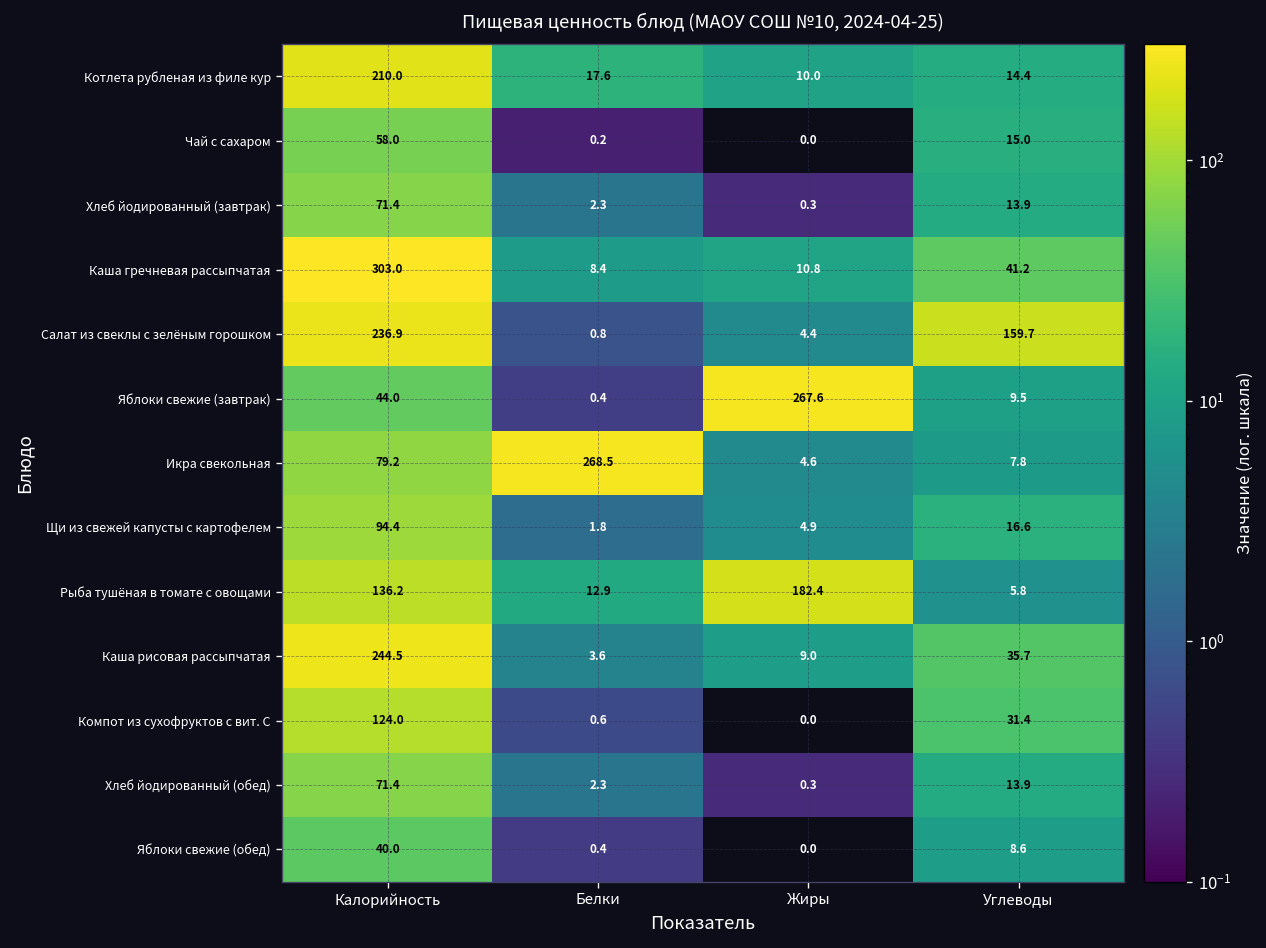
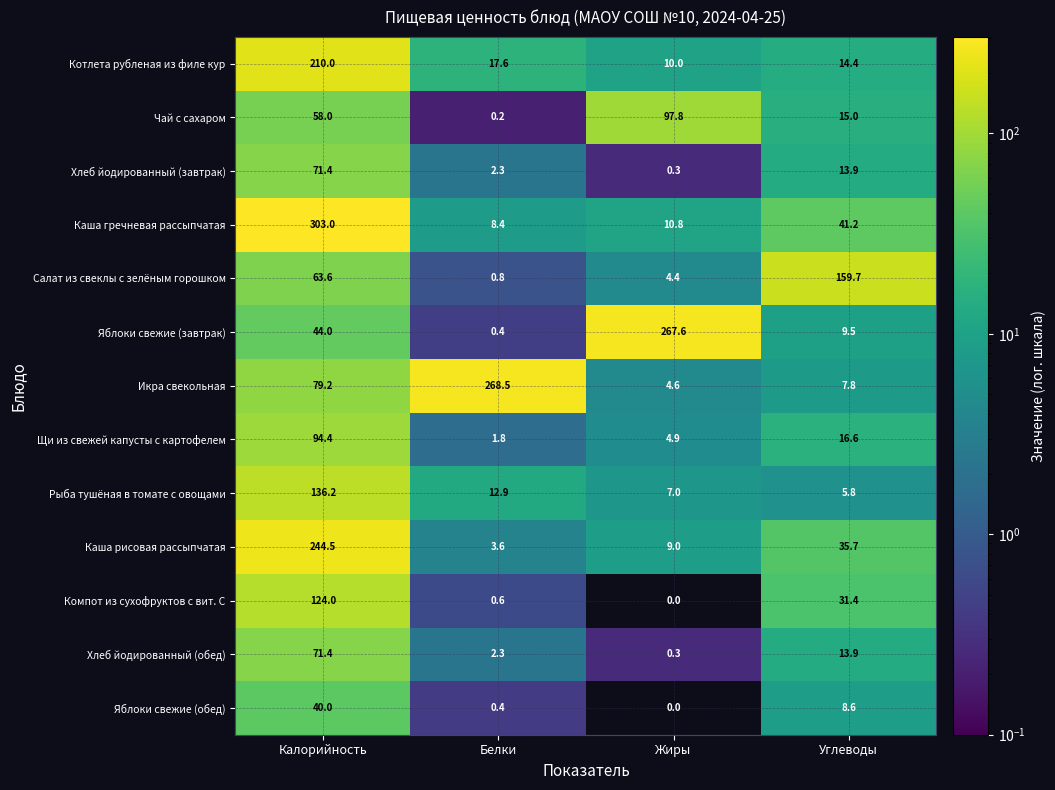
  {
    "Котлета рубленая из филе кур": {
      "Калорийность": 210.0,
      "Белки": 17.6,
      "Жиры": 10.0,
      "Углеводы": 14.4
    },
    "Чай с сахаром": {
      "Калорийность": 58.0,
      "Белки": 0.2,
-     "Жиры": 0.0,
+     "Жиры": 97.8,
      "Углеводы": 15.0
    },
    "Хлеб йодированный (завтрак)": {
      "Калорийность": 71.4,
      "Белки": 2.3,
      "Жиры": 0.3,
      "Углеводы": 13.9
    },
    "Каша гречневая рассыпчатая": {
      "Калорийность": 303.0,
      "Белки": 8.4,
      "Жиры": 10.8,
      "Углеводы": 41.2
    },
    "Салат из свеклы с зелёным горошком": {
-     "Калорийность": 236.9,
+     "Калорийность": 63.6,
      "Белки": 0.8,
      "Жиры": 4.4,
      "Углеводы": 159.7
    },
    "Яблоки свежие (завтрак)": {
      "Калорийность": 44.0,
      "Белки": 0.4,
      "Жиры": 267.6,
      "Углеводы": 9.5
    },
    "Икра свекольная": {
      "Калорийность": 79.2,
      "Белки": 268.5,
      "Жиры": 4.6,
      "Углеводы": 7.8
    },
    "Щи из свежей капусты с картофелем": {
      "Калорийность": 94.4,
      "Белки": 1.8,
      "Жиры": 4.9,
      "Углеводы": 16.6
    },
    "Рыба тушёная в томате с овощами": {
      "Калорийность": 136.2,
      "Белки": 12.9,
-     "Жиры": 182.4,
+     "Жиры": 7.0,
      "Углеводы": 5.8
    },
    "Каша рисовая рассыпчатая": {
      "Калорийность": 244.5,
      "Белки": 3.6,
      "Жиры": 9.0,
      "Углеводы": 35.7
    },
    "Компот из сухофруктов с вит. С": {
      "Калорийность": 124.0,
      "Белки": 0.6,
      "Жиры": 0.0,
      "Углеводы": 31.4
    },
    "Хлеб йодированный (обед)": {
      "Калорийность": 71.4,
      "Белки": 2.3,
      "Жиры": 0.3,
      "Углеводы": 13.9
    },
    "Яблоки свежие (обед)": {
      "Калорийность": 40.0,
      "Белки": 0.4,
      "Жиры": 0.0,
      "Углеводы": 8.6
    }
  }
